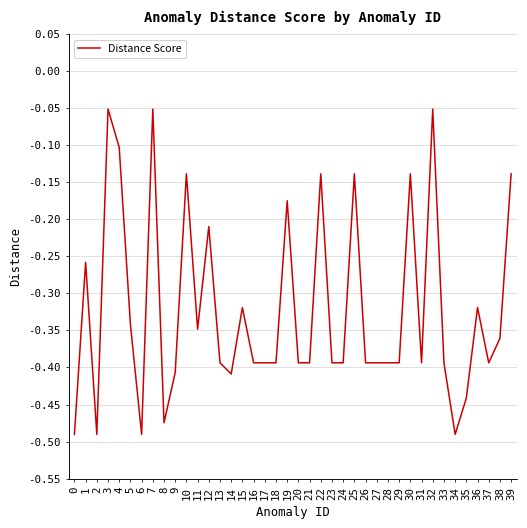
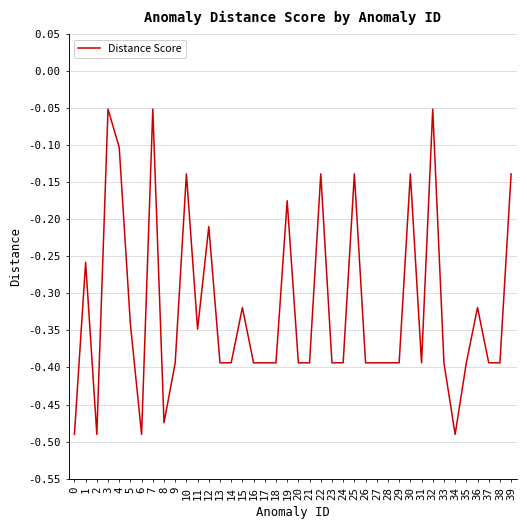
  {
    "0": -0.49,
    "1": -0.26,
    "2": -0.49,
    "3": -0.05,
    "4": -0.10,
    "5": -0.34,
    "6": -0.49,
    "7": -0.05,
    "8": -0.47,
-   "9": -0.41,
+   "9": -0.39,
    "10": -0.14,
    "11": -0.35,
    "12": -0.21,
    "13": -0.39,
-   "14": -0.41,
+   "14": -0.39,
    "15": -0.32,
    "16": -0.39,
    "17": -0.39,
    "18": -0.39,
    "19": -0.17,
    "20": -0.39,
    "21": -0.39,
    "22": -0.14,
    "23": -0.39,
    "24": -0.39,
    "25": -0.14,
    "26": -0.39,
    "27": -0.39,
    "28": -0.39,
    "29": -0.39,
    "30": -0.14,
    "31": -0.39,
    "32": -0.05,
    "33": -0.39,
    "34": -0.49,
-   "35": -0.44,
+   "35": -0.39,
    "36": -0.32,
    "37": -0.39,
-   "38": -0.36,
+   "38": -0.39,
    "39": -0.14
  }
